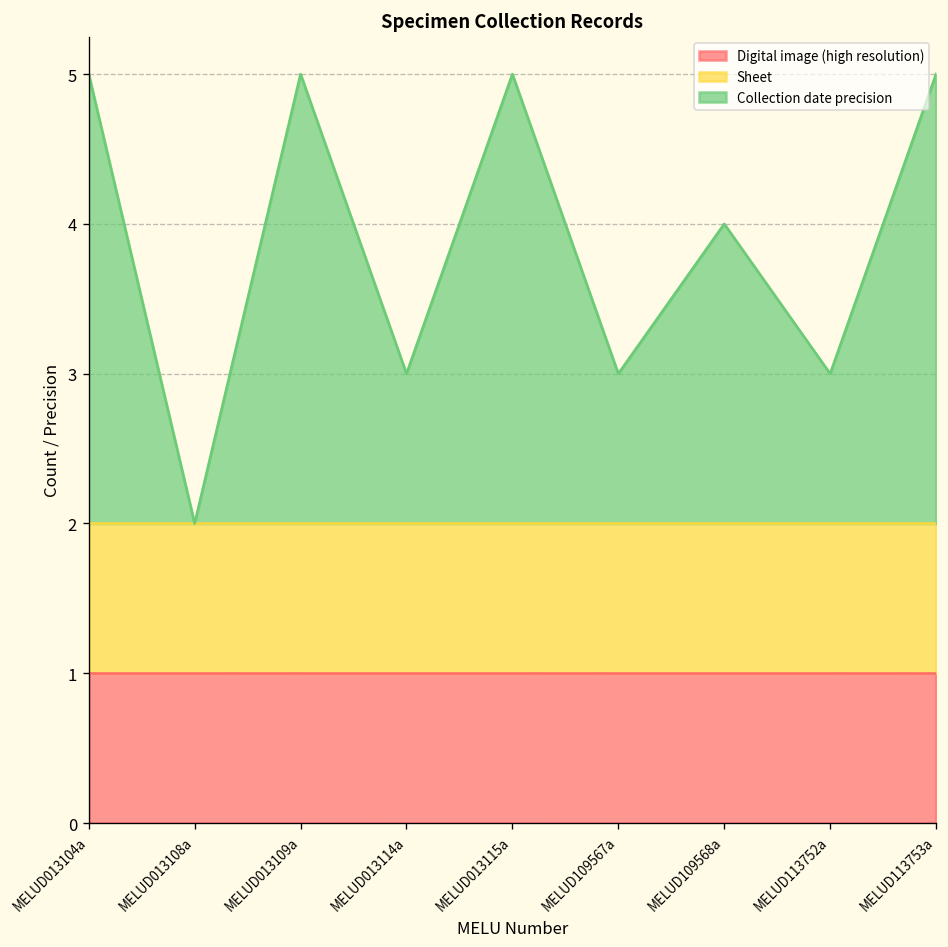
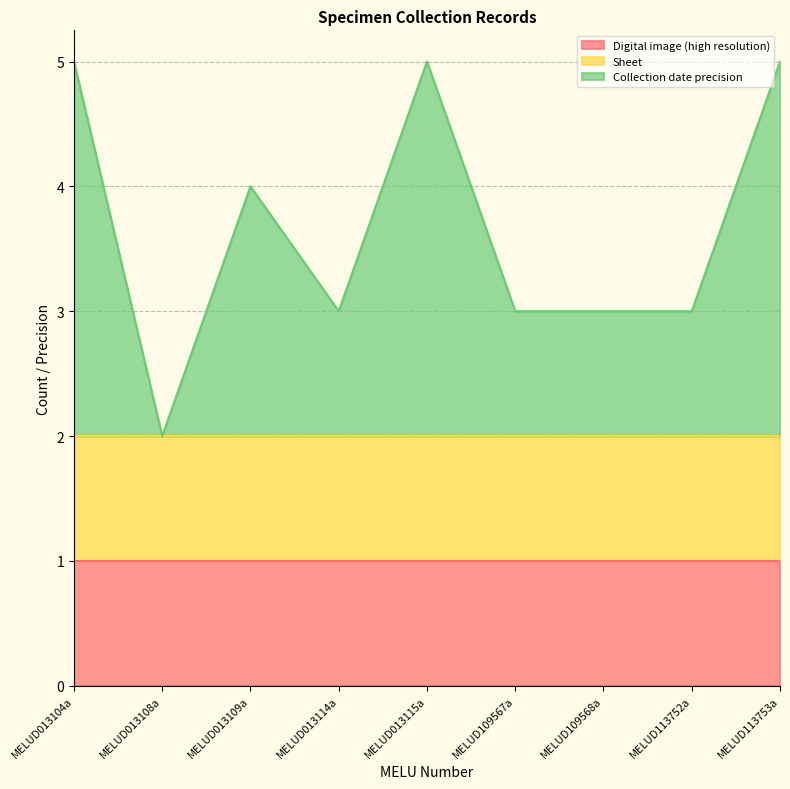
  {
    "Digital image (high resolution)": {
      "MELUD013104a": 1.00,
      "MELUD013108a": 1.00,
      "MELUD013109a": 1.00,
      "MELUD013114a": 1.00,
      "MELUD013115a": 1.00,
      "MELUD109567a": 1.00,
      "MELUD109568a": 1.00,
      "MELUD113752a": 1.00,
      "MELUD113753a": 1.00
    },
    "Sheet": {
      "MELUD013104a": 2.00,
      "MELUD013109a": 2.00,
      "MELUD013114a": 2.00,
      "MELUD013115a": 2.00,
      "MELUD109567a": 2.00,
      "MELUD109568a": 2.00,
      "MELUD113752a": 2.00,
      "MELUD113753a": 2.00
    },
    "Collection date precision": {
      "MELUD013104a": 5.00,
-     "MELUD013109a": 5.00,
+     "MELUD013109a": 4.00,
      "MELUD013114a": 3.00,
      "MELUD013115a": 5.00,
      "MELUD109567a": 3.00,
-     "MELUD109568a": 4.00,
+     "MELUD109568a": 3.00,
      "MELUD113752a": 3.00,
      "MELUD113753a": 5.00
    }
  }
